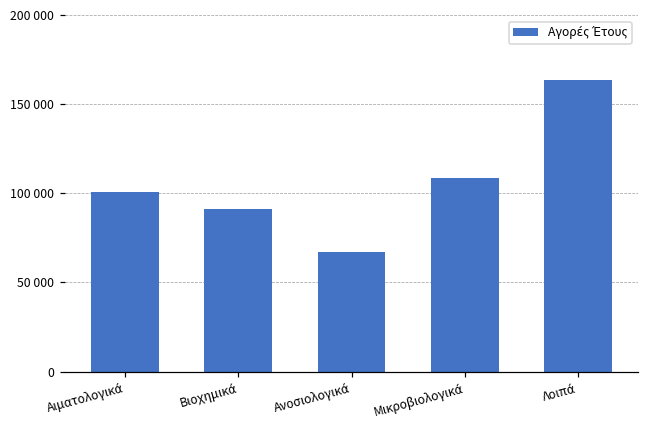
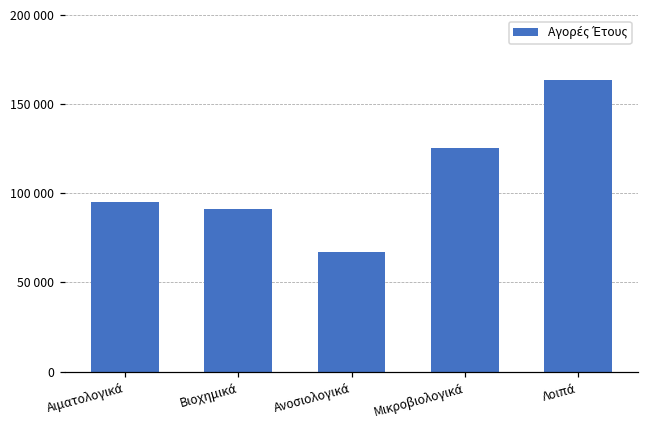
  {
-   "Αιματολογικά": 101000,
+   "Αιματολογικά": 95000,
    "Βιοχημικά": 91000,
    "Ανοσιολογικά": 67000,
-   "Μικροβιολογικά": 109000,
+   "Μικροβιολογικά": 126000,
    "Λοιπά": 164000
  }
